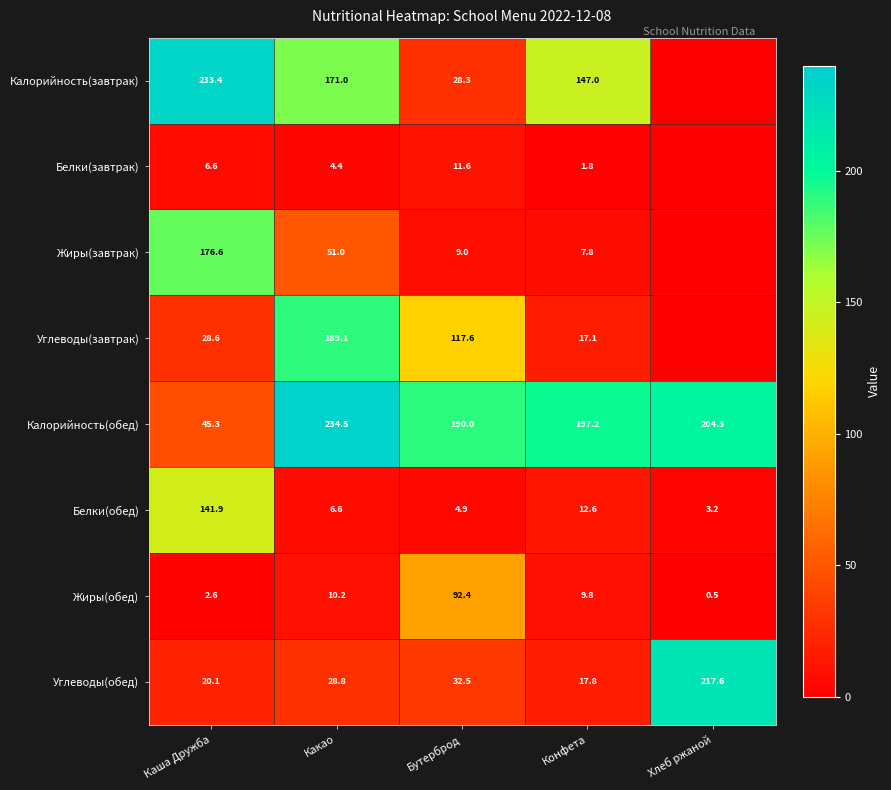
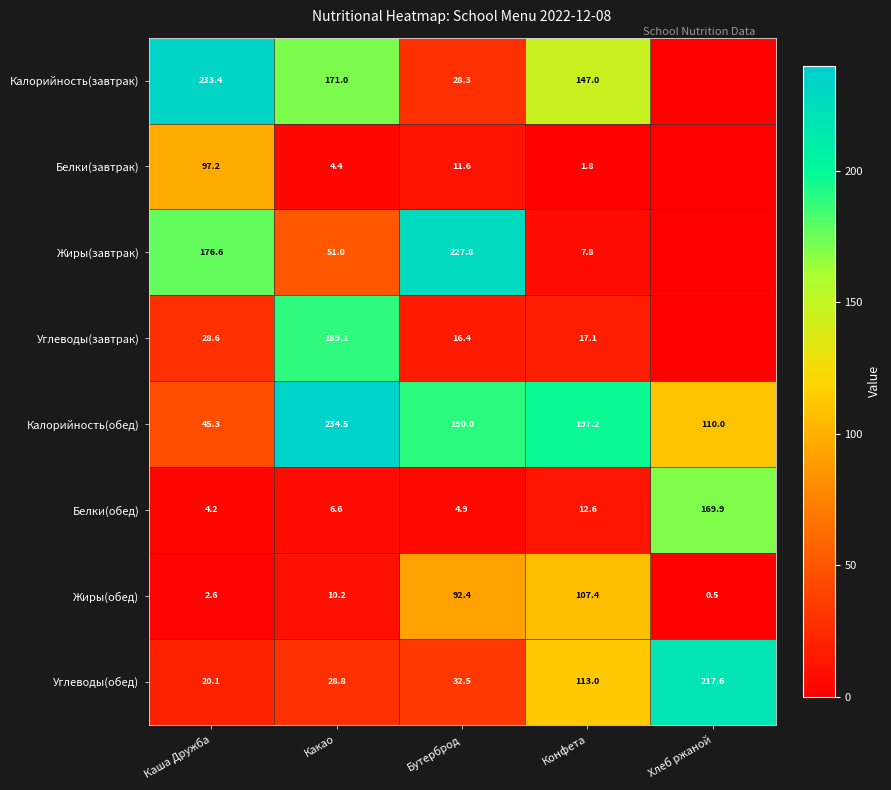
  {
    "Калорийность(завтрак)": {
      "Каша Дружба": 233.4,
      "Какао": 171.0,
      "Бутерброд": 28.3,
      "Конфета": 147.0
    },
    "Белки(завтрак)": {
-     "Каша Дружба": 6.6,
+     "Каша Дружба": 97.2,
      "Какао": 4.4,
      "Бутерброд": 11.6,
      "Конфета": 1.8
    },
    "Жиры(завтрак)": {
      "Каша Дружба": 176.6,
      "Какао": 51.0,
-     "Бутерброд": 9.0,
+     "Бутерброд": 227.8,
      "Конфета": 7.8
    },
    "Углеводы(завтрак)": {
      "Каша Дружба": 28.6,
      "Какао": 189.1,
-     "Бутерброд": 117.6,
+     "Бутерброд": 16.4,
      "Конфета": 17.1
    },
    "Калорийность(обед)": {
      "Каша Дружба": 45.3,
      "Какао": 234.5,
      "Бутерброд": 190.0,
      "Конфета": 197.2,
-     "Хлеб ржаной": 204.3
+     "Хлеб ржаной": 110.0
    },
    "Белки(обед)": {
-     "Каша Дружба": 141.9,
+     "Каша Дружба": 4.2,
      "Какао": 6.6,
      "Бутерброд": 4.9,
      "Конфета": 12.6,
-     "Хлеб ржаной": 3.2
+     "Хлеб ржаной": 169.9
    },
    "Жиры(обед)": {
      "Каша Дружба": 2.6,
      "Какао": 10.2,
      "Бутерброд": 92.4,
-     "Конфета": 9.8,
+     "Конфета": 107.4,
      "Хлеб ржаной": 0.5
    },
    "Углеводы(обед)": {
      "Каша Дружба": 20.1,
      "Какао": 28.8,
      "Бутерброд": 32.5,
-     "Конфета": 17.8,
+     "Конфета": 113.0,
      "Хлеб ржаной": 217.6
    }
  }
